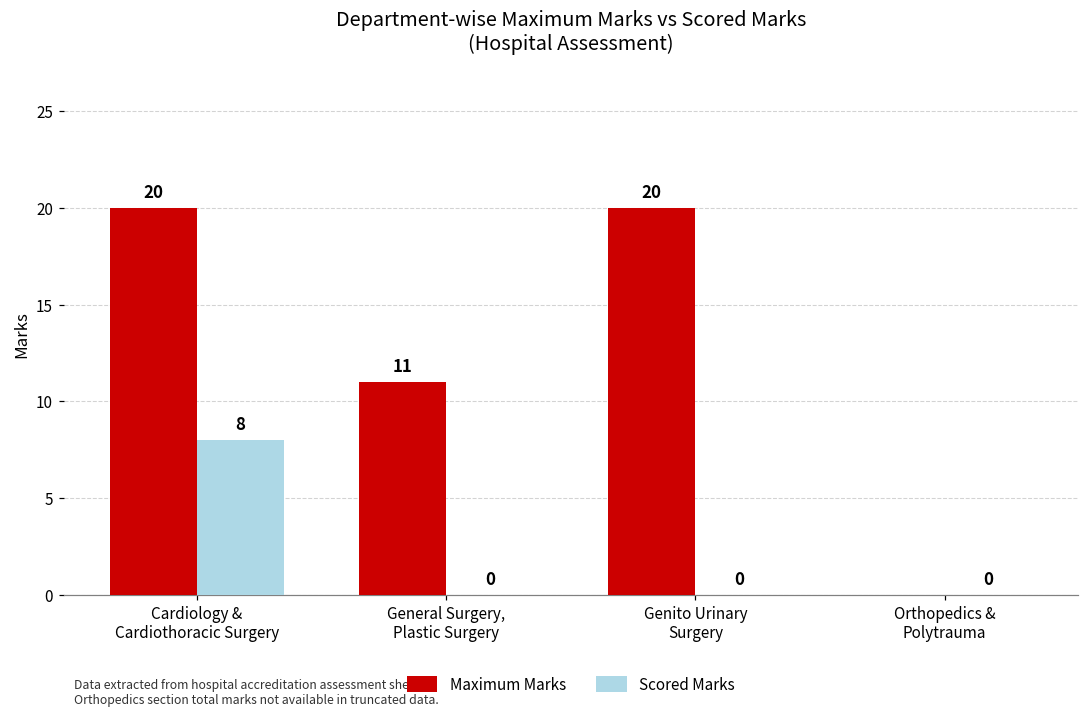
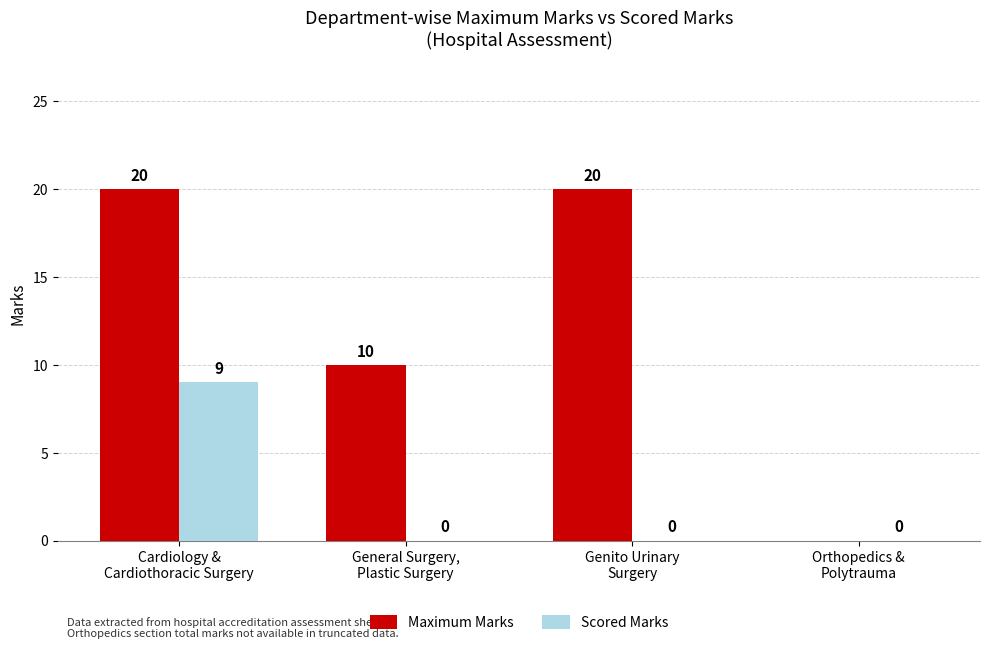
  {
    "Maximum Marks": {
      "Cardiology & Cardiothoracic Surgery": 20,
-     "General Surgery, Plastic Surgery": 11,
+     "General Surgery, Plastic Surgery": 10,
      "Genito Urinary Surgery": 20
    },
    "Scored Marks": {
-     "Cardiology & Cardiothoracic Surgery": 8,
+     "Cardiology & Cardiothoracic Surgery": 9,
      "General Surgery, Plastic Surgery": 0,
      "Genito Urinary Surgery": 0,
      "Orthopedics & Polytrauma": 0
    }
  }
